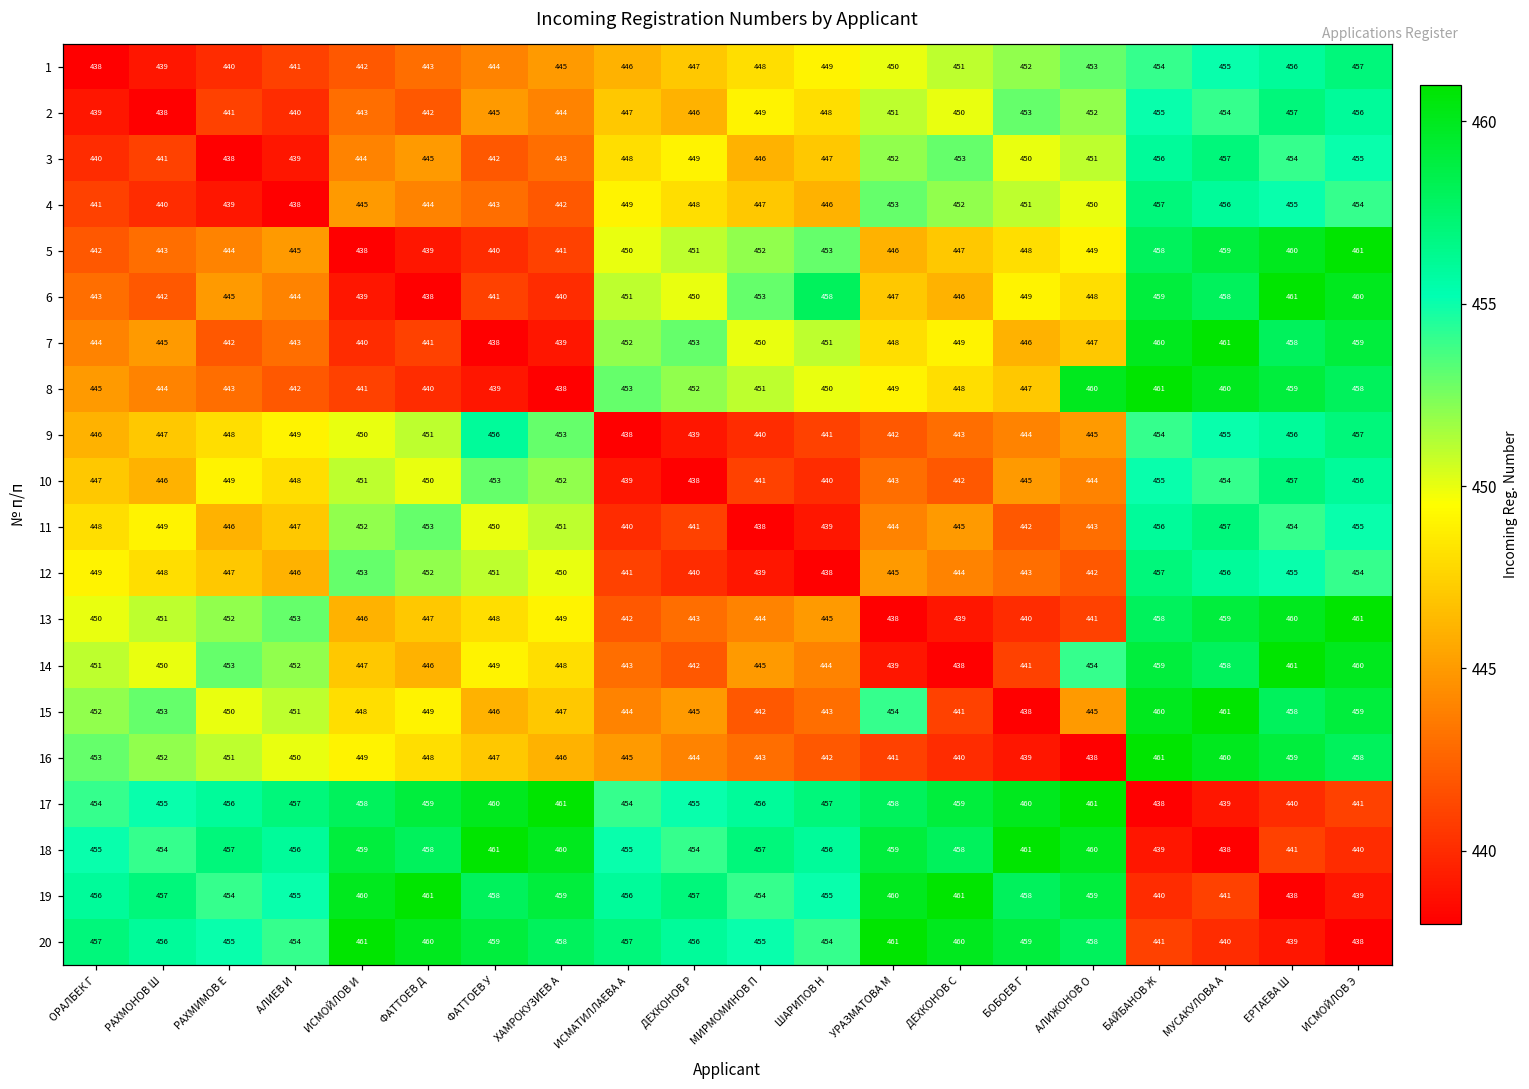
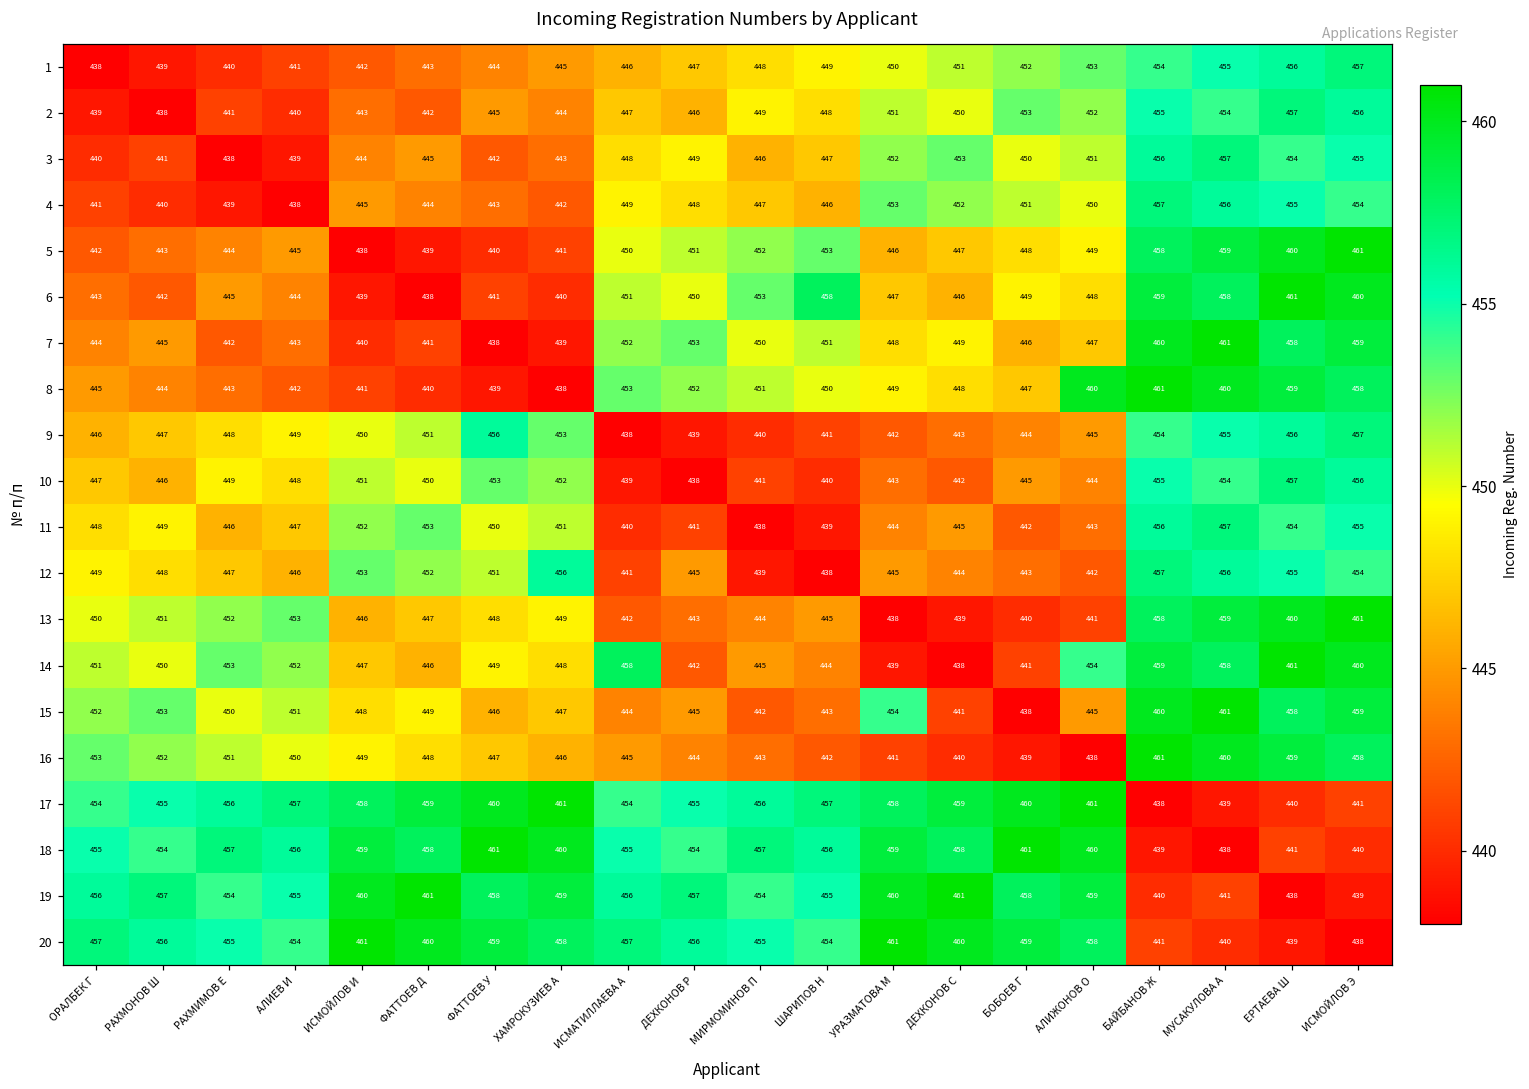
  {
    "12": {
      "ОРАЛБЕК Г": 449,
      "РАХМОНОВ Ш": 448,
      "РАХМИМОВ Е": 447,
      "АЛИЕВ И": 446,
      "ИСМОЙЛОВ И": 453,
      "ФАТТОЕВ Д": 452,
      "ФАТТОЕВ У": 451,
-     "ХАМРОКУЗИЕВ А": 450,
+     "ХАМРОКУЗИЕВ А": 456,
      "ИСМАТИЛЛАЕВА А": 441,
-     "ДЕХКОНОВ Р": 440,
+     "ДЕХКОНОВ Р": 445,
      "МИРМОМИНОВ П": 439,
      "ШАРИПОВ Н": 438,
      "УРАЗМАТОВА М": 445,
      "ДЕХКОНОВ С": 444,
      "БОБОЕВ Г": 443,
      "АЛИЖОНОВ О": 442,
      "БАЙБАНОВ Ж": 457,
      "МУСАКУЛОВА А": 456,
      "ЕРТАЕВА Ш": 455,
      "ИСМОЙЛОВ Э": 454
    },
    "14": {
      "ОРАЛБЕК Г": 451,
      "РАХМОНОВ Ш": 450,
      "РАХМИМОВ Е": 453,
      "АЛИЕВ И": 452,
      "ИСМОЙЛОВ И": 447,
      "ФАТТОЕВ Д": 446,
      "ФАТТОЕВ У": 449,
      "ХАМРОКУЗИЕВ А": 448,
-     "ИСМАТИЛЛАЕВА А": 443,
+     "ИСМАТИЛЛАЕВА А": 458,
      "ДЕХКОНОВ Р": 442,
      "МИРМОМИНОВ П": 445,
      "ШАРИПОВ Н": 444,
      "УРАЗМАТОВА М": 439,
      "ДЕХКОНОВ С": 438,
      "БОБОЕВ Г": 441,
      "АЛИЖОНОВ О": 454,
      "БАЙБАНОВ Ж": 459,
      "МУСАКУЛОВА А": 458,
      "ЕРТАЕВА Ш": 461,
      "ИСМОЙЛОВ Э": 460
    }
  }
